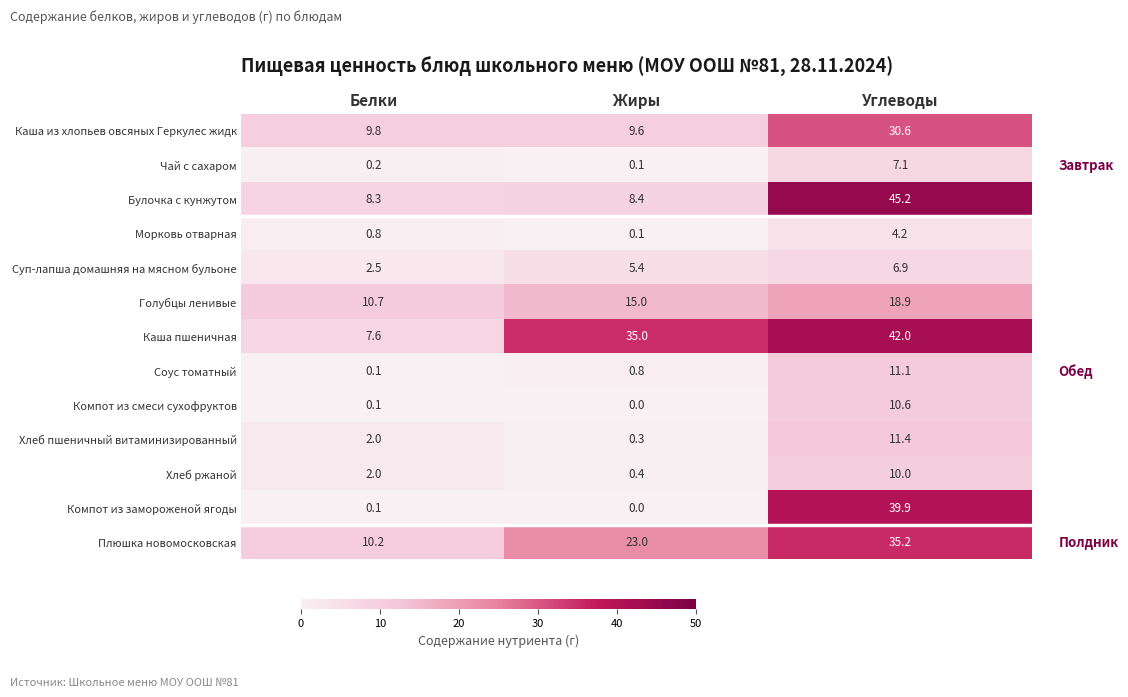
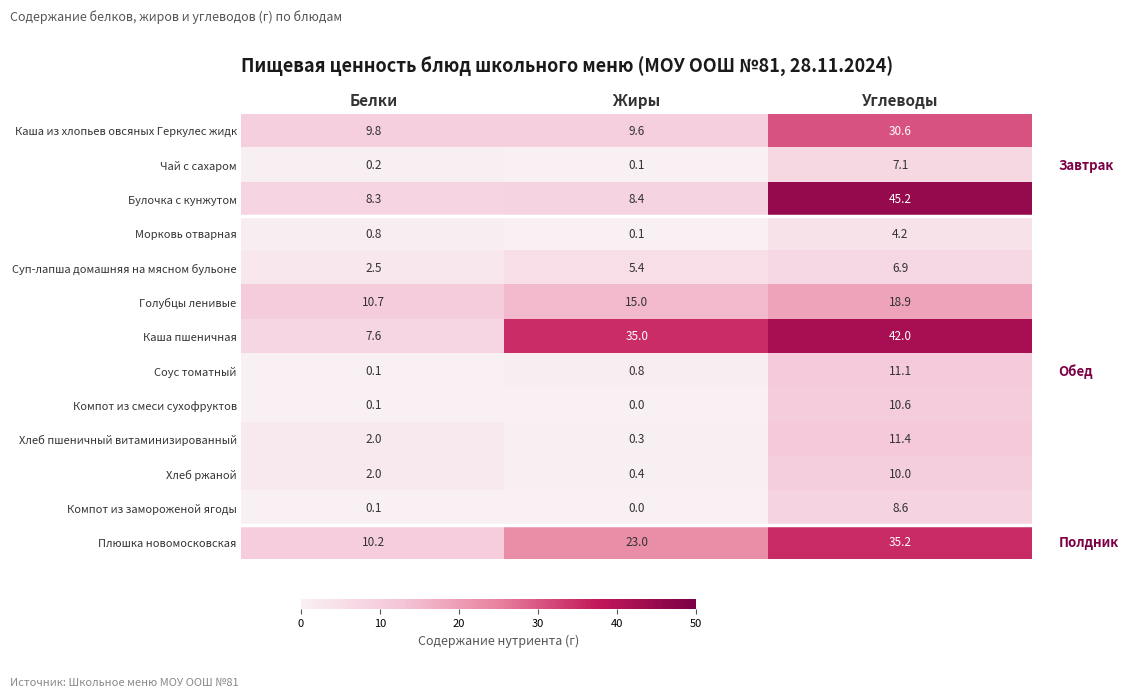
  {
    "Каша из хлопьев овсяных Геркулес жидк": {
      "Белки": 9.8,
      "Жиры": 9.6,
      "Углеводы": 30.6
    },
    "Чай с сахаром": {
      "Белки": 0.2,
      "Жиры": 0.1,
      "Углеводы": 7.1
    },
    "Булочка с кунжутом": {
      "Белки": 8.3,
      "Жиры": 8.4,
      "Углеводы": 45.2
    },
    "Морковь отварная": {
      "Белки": 0.8,
      "Жиры": 0.1,
      "Углеводы": 4.2
    },
    "Суп-лапша домашняя на мясном бульоне": {
      "Белки": 2.5,
      "Жиры": 5.4,
      "Углеводы": 6.9
    },
    "Голубцы ленивые": {
      "Белки": 10.7,
      "Жиры": 15.0,
      "Углеводы": 18.9
    },
    "Каша пшеничная": {
      "Белки": 7.6,
      "Жиры": 35.0,
      "Углеводы": 42.0
    },
    "Соус томатный": {
      "Белки": 0.1,
      "Жиры": 0.8,
      "Углеводы": 11.1
    },
    "Компот из смеси сухофруктов": {
      "Белки": 0.1,
      "Жиры": 0.0,
      "Углеводы": 10.6
    },
    "Хлеб пшеничный витаминизированный": {
      "Белки": 2.0,
      "Жиры": 0.3,
      "Углеводы": 11.4
    },
    "Хлеб ржаной": {
      "Белки": 2.0,
      "Жиры": 0.4,
      "Углеводы": 10.0
    },
    "Компот из замороженой ягоды": {
      "Белки": 0.1,
      "Жиры": 0.0,
-     "Углеводы": 39.9
+     "Углеводы": 8.6
    },
    "Плюшка новомосковская": {
      "Белки": 10.2,
      "Жиры": 23.0,
      "Углеводы": 35.2
    }
  }
